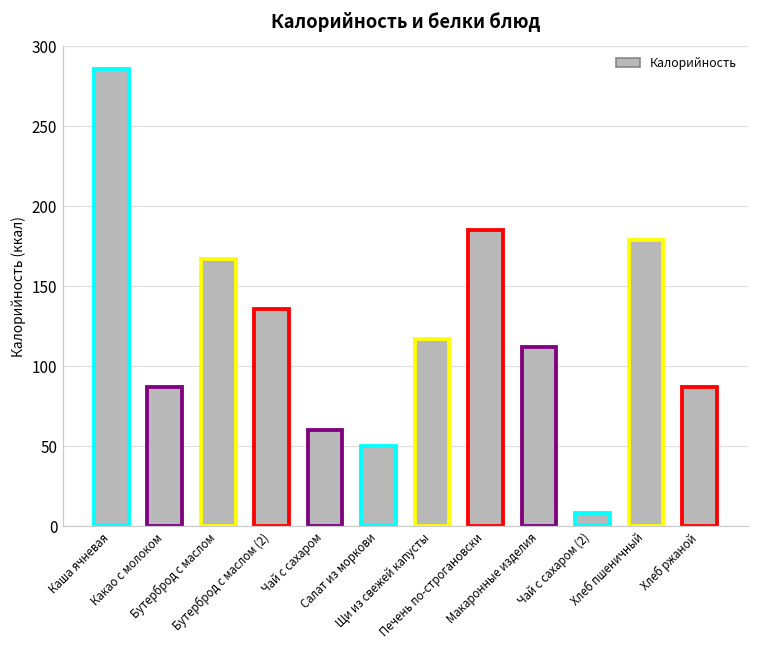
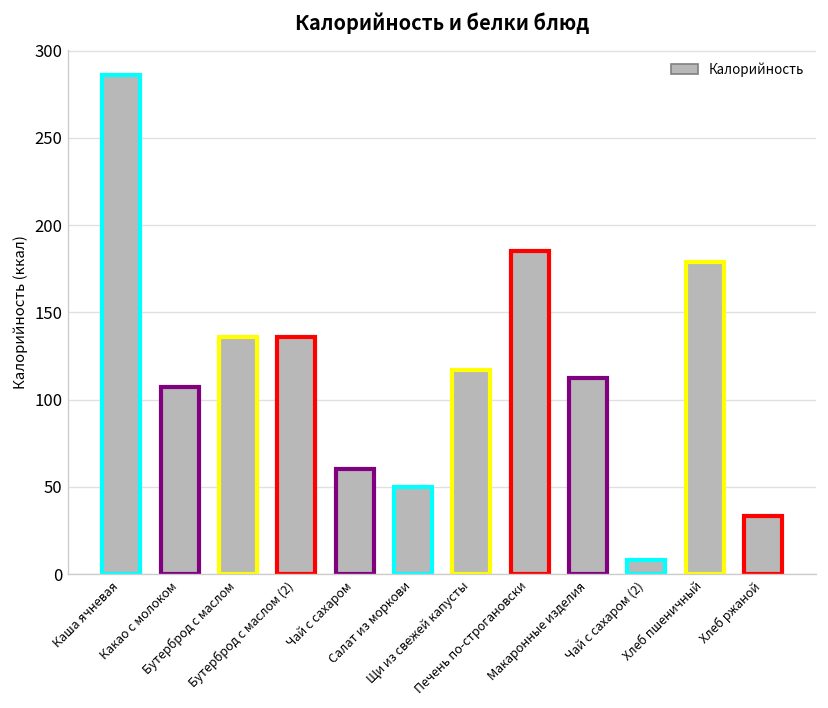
  {
    "Каша ячневая": 286,
-   "Какао с молоком": 87,
-   "Бутерброд с маслом": 167,
+   "Какао с молоком": 107,
+   "Бутерброд с маслом": 136,
    "Бутерброд с маслом (2)": 136,
    "Чай с сахаром": 60,
    "Салат из моркови": 50,
    "Щи из свежей капусты": 117,
    "Печень по-строгановски": 185,
    "Макаронные изделия": 112,
    "Чай с сахаром (2)": 8,
    "Хлеб пшеничный": 179,
-   "Хлеб ржаной": 87
+   "Хлеб ржаной": 34
  }
